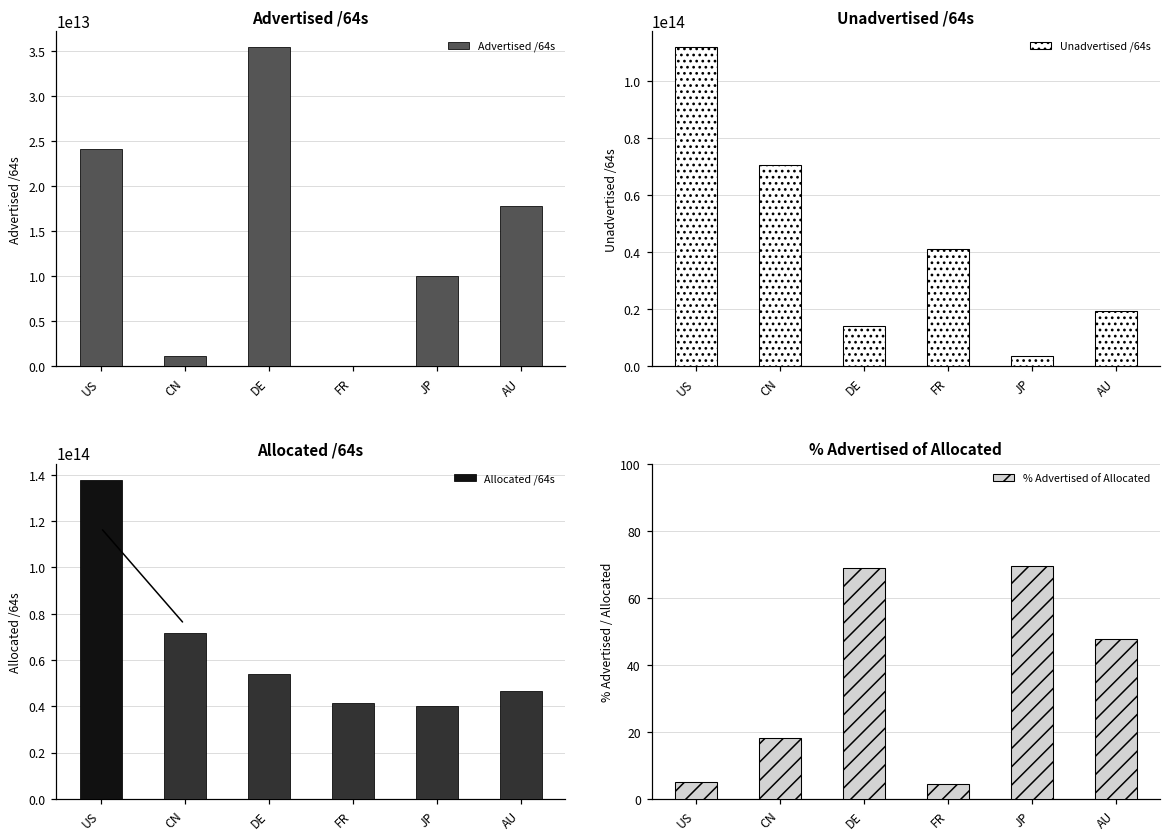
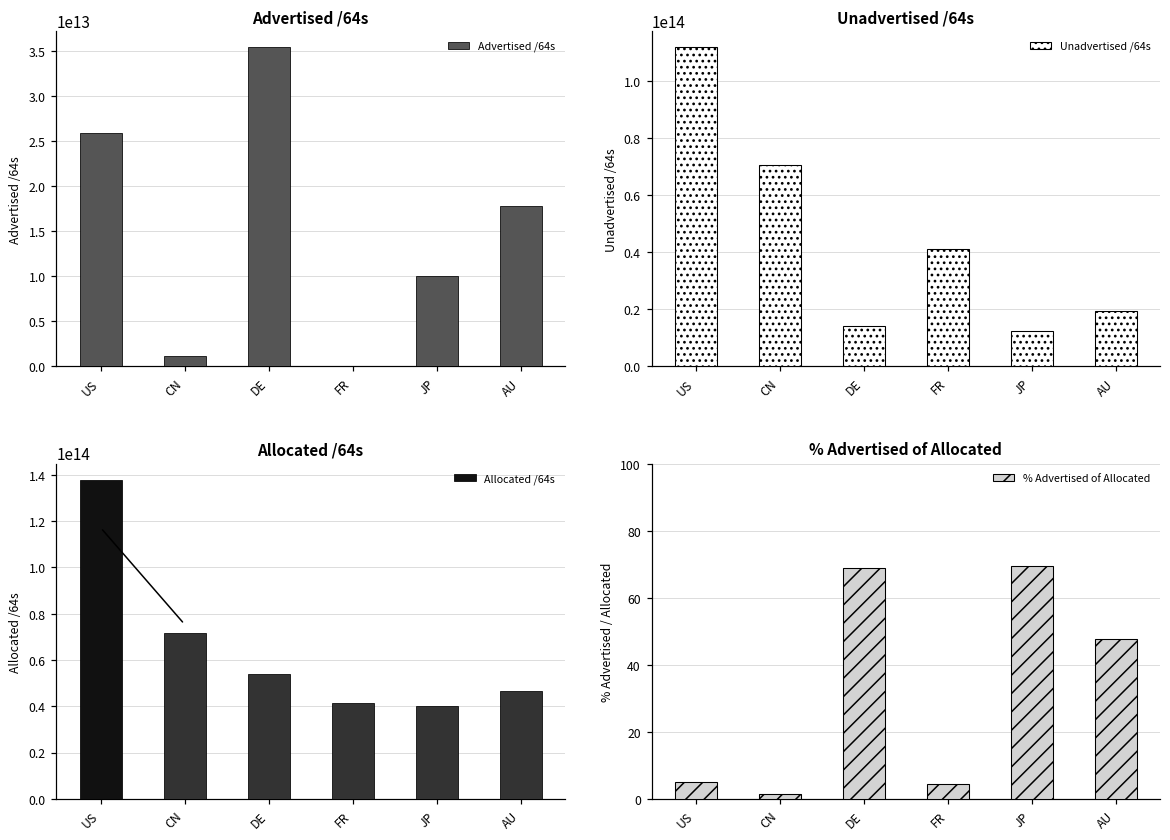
  {
    "Advertised /64s": {
-     "US": 24000000000000,
+     "US": 26000000000000,
      "CN": 1000000000000,
      "DE": 35000000000000,
      "JP": 10000000000000,
      "AU": 18000000000000
    },
    "Unadvertised /64s": {
      "US": 112000000000000,
      "CN": 71000000000000,
      "DE": 14000000000000,
      "FR": 41000000000000,
-     "JP": 4000000000000,
+     "JP": 12000000000000,
      "AU": 19000000000000
    },
    "Allocated /64s": {
      "US": 138000000000000,
      "CN": 72000000000000,
      "DE": 54000000000000,
      "FR": 41000000000000,
      "JP": 40000000000000,
      "AU": 47000000000000
    },
    "% Advertised of Allocated": {
      "US": 5,
-     "CN": 18,
+     "CN": 2,
      "DE": 69,
      "FR": 4,
      "JP": 69,
      "AU": 48
    }
  }
